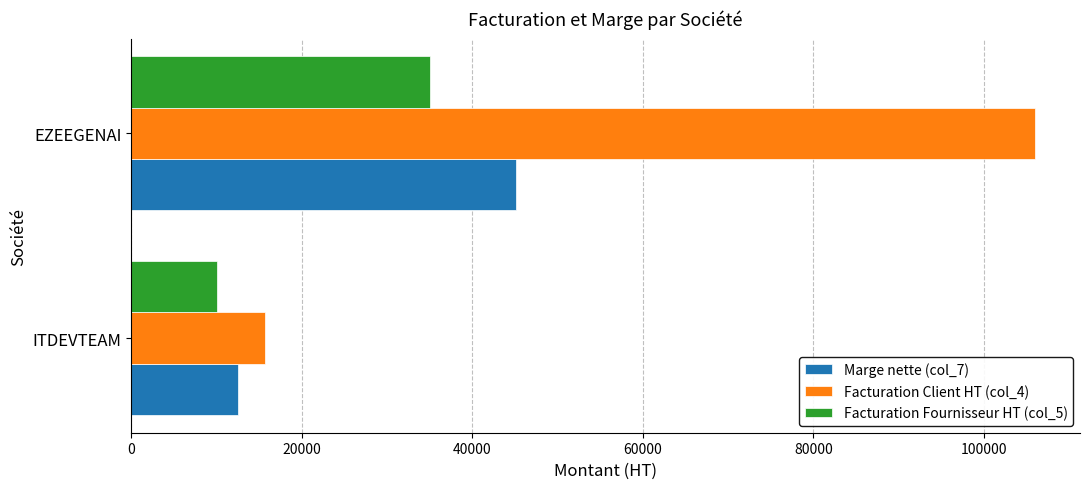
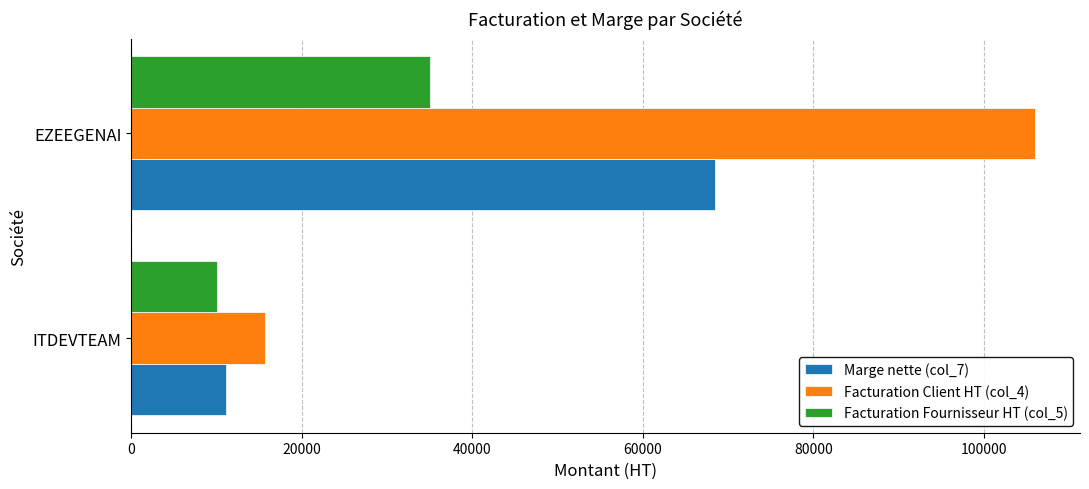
  {
    "Marge nette (col_7)": {
-     "EZEEGENAI": 45000,
-     "ITDEVTEAM": 13000
+     "EZEEGENAI": 69000,
+     "ITDEVTEAM": 11000
    },
    "Facturation Client HT (col_4)": {
      "EZEEGENAI": 106000,
      "ITDEVTEAM": 16000
    },
    "Facturation Fournisseur HT (col_5)": {
      "EZEEGENAI": 35000,
      "ITDEVTEAM": 10000
    }
  }
